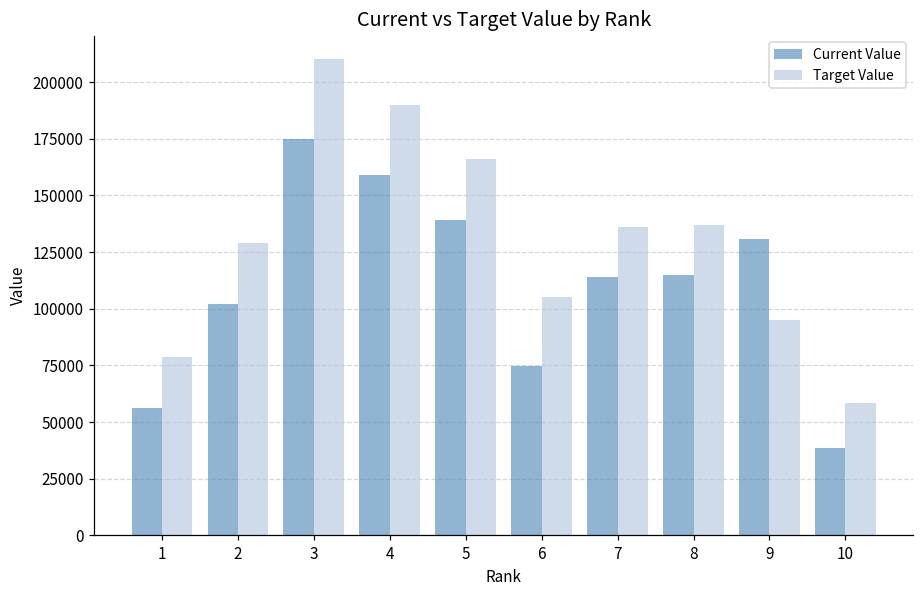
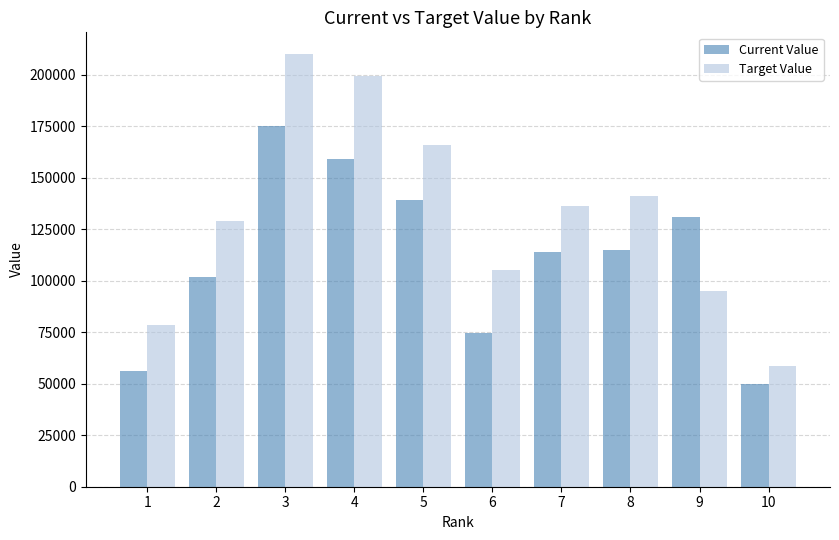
  {
    "Current Value": {
      "1": 56000,
      "2": 102000,
      "3": 175000,
      "4": 159000,
      "5": 139000,
      "6": 75000,
      "7": 114000,
      "8": 115000,
      "9": 131000,
-     "10": 39000
+     "10": 50000
    },
    "Target Value": {
      "1": 79000,
      "2": 129000,
      "3": 210000,
-     "4": 190000,
+     "4": 199000,
      "5": 166000,
      "6": 105000,
      "7": 136000,
-     "8": 137000,
+     "8": 141000,
      "9": 95000,
      "10": 59000
    }
  }
